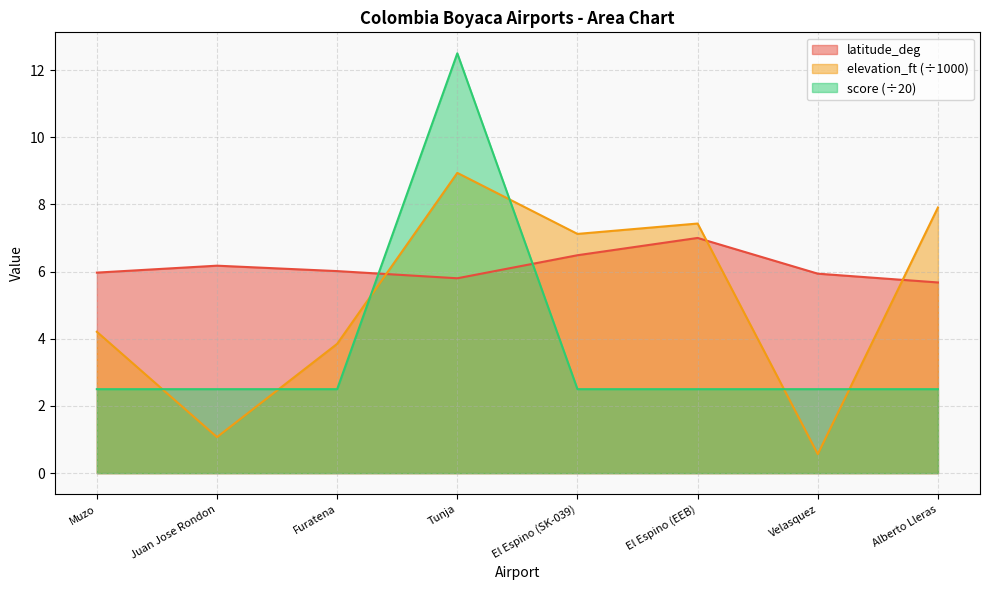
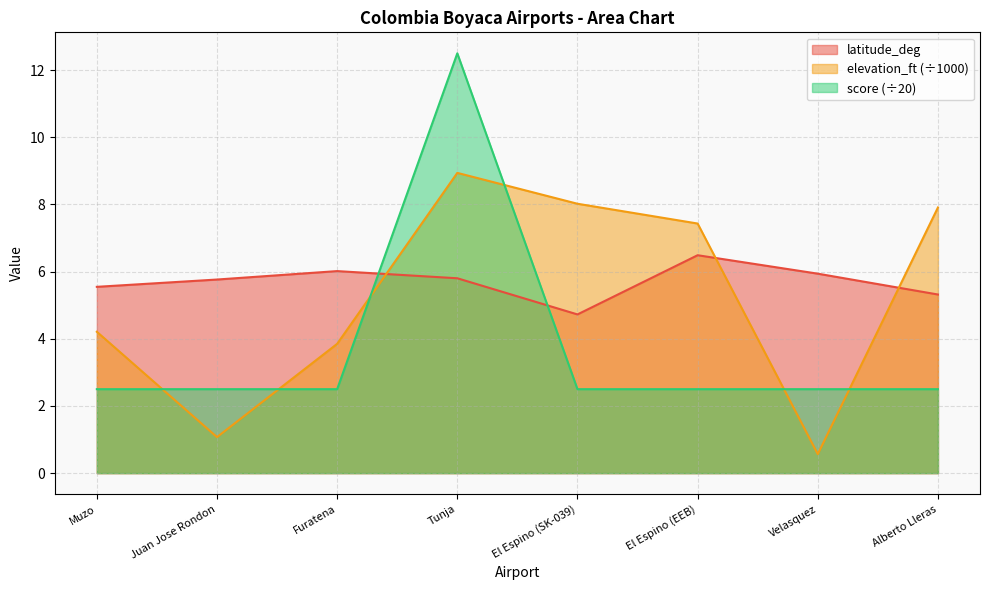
  {
    "latitude_deg": {
-     "Muzo": 6.0,
-     "Juan Jose Rondon": 6.2,
+     "Muzo": 5.5,
+     "Juan Jose Rondon": 5.8,
      "Furatena": 6.0,
      "Tunja": 5.8,
-     "El Espino (SK-039)": 6.5,
-     "El Espino (EEB)": 7.0,
+     "El Espino (SK-039)": 4.7,
+     "El Espino (EEB)": 6.5,
      "Velasquez": 5.9,
-     "Alberto Lleras": 5.7
+     "Alberto Lleras": 5.3
    },
    "elevation_ft (÷1000)": {
      "Muzo": 4.2,
      "Juan Jose Rondon": 1.1,
      "Furatena": 3.9,
      "Tunja": 8.9,
-     "El Espino (SK-039)": 7.1,
+     "El Espino (SK-039)": 8.0,
      "El Espino (EEB)": 7.4,
      "Velasquez": 0.6,
      "Alberto Lleras": 7.9
    },
    "score (÷20)": {
      "Muzo": 2.5,
      "Juan Jose Rondon": 2.5,
      "Furatena": 2.5,
      "Tunja": 12.5,
      "El Espino (SK-039)": 2.5,
      "El Espino (EEB)": 2.5,
      "Velasquez": 2.5,
      "Alberto Lleras": 2.5
    }
  }
